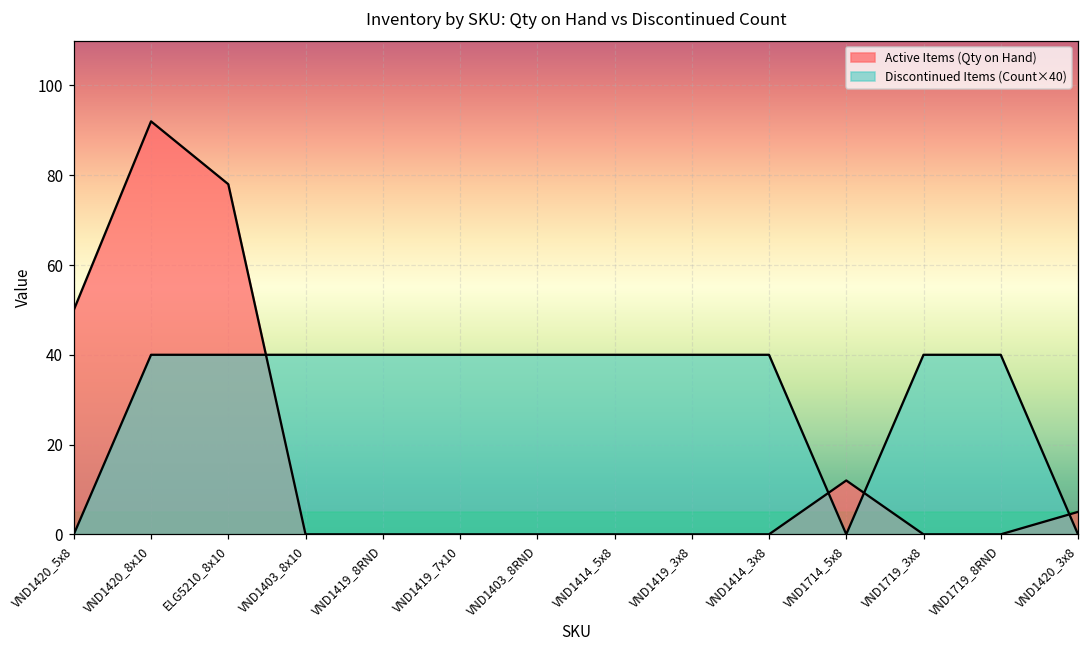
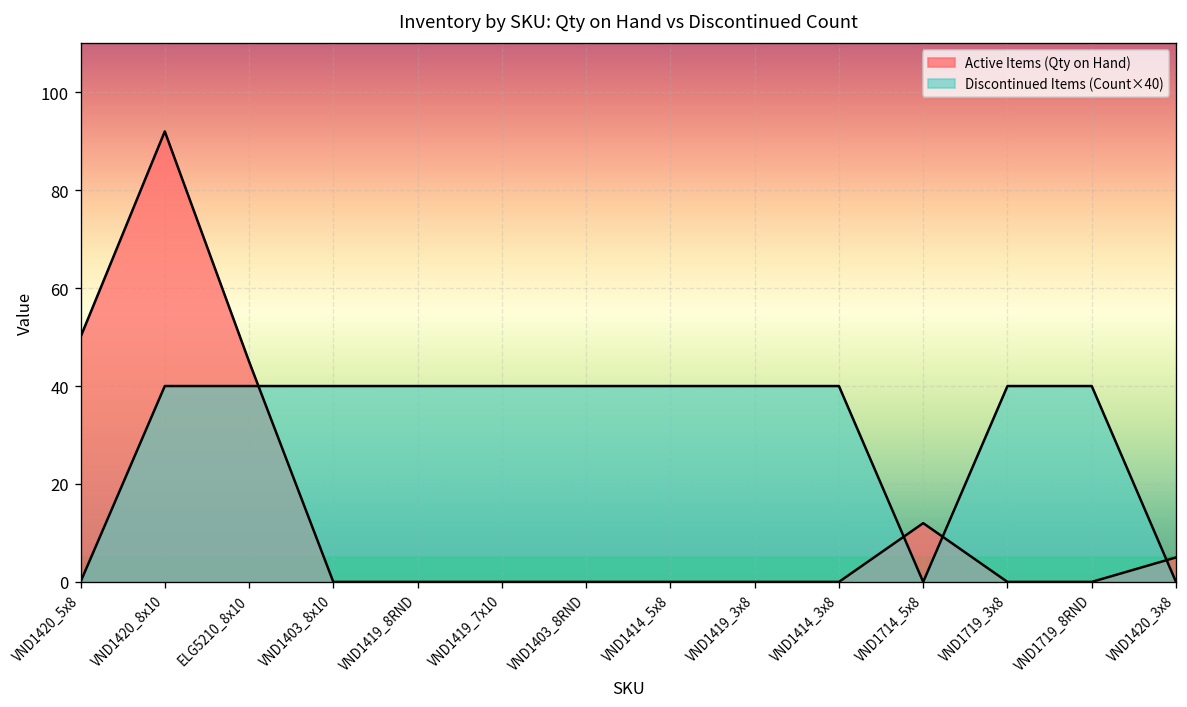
  {
    "Active Items (Qty on Hand)": {
      "VND1420_5x8": 50,
      "VND1420_8x10": 92,
-     "ELG5210_8x10": 78,
+     "ELG5210_8x10": 45,
      "VND1714_5x8": 12
    },
    "Discontinued Items (Count×40)": {
      "VND1420_8x10": 40,
      "ELG5210_8x10": 40,
      "VND1403_8x10": 40,
      "VND1419_8RND": 40,
      "VND1419_7x10": 40,
      "VND1403_8RND": 40,
      "VND1414_5x8": 40,
      "VND1419_3x8": 40,
      "VND1414_3x8": 40,
      "VND1719_3x8": 40,
      "VND1719_8RND": 40
    }
  }
